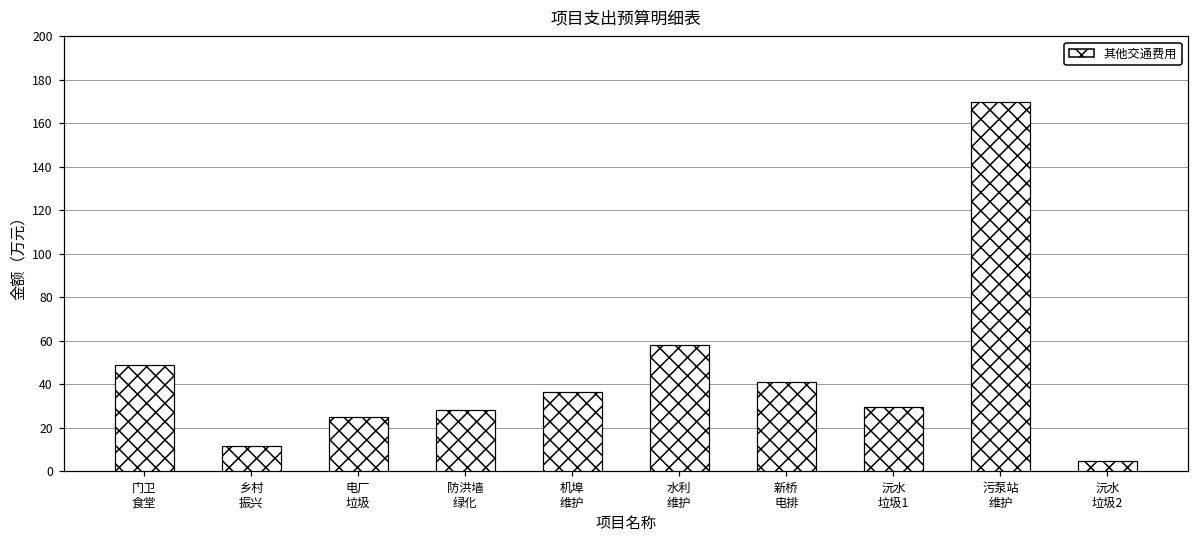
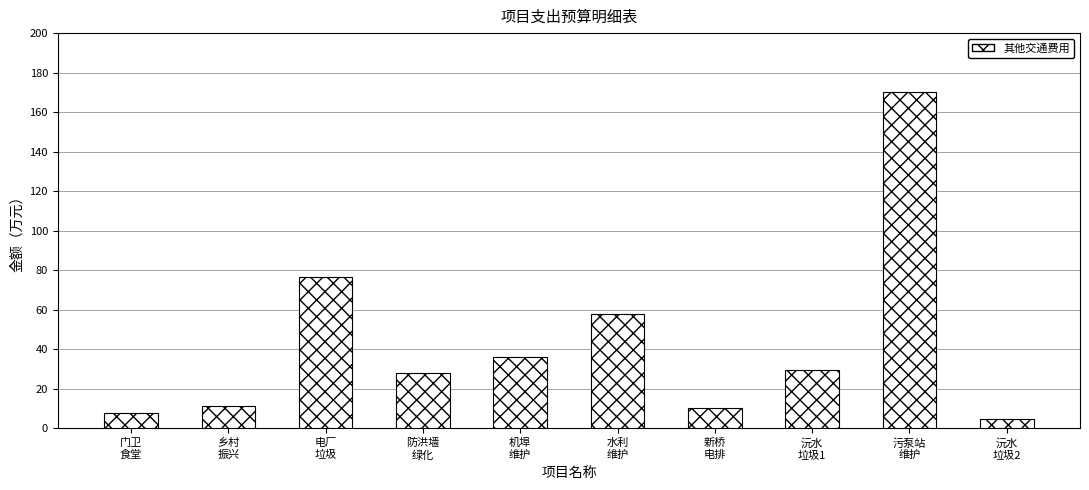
  {
-   "门卫 食堂": 49,
+   "门卫 食堂": 8,
    "乡村 振兴": 12,
-   "电厂 垃圾": 25,
+   "电厂 垃圾": 76,
    "防洪墙 绿化": 28,
    "机埠 维护": 36,
    "水利 维护": 58,
-   "新桥 电排": 41,
+   "新桥 电排": 10,
    "沅水 垃圾1": 30,
    "污泵站 维护": 170,
    "沅水 垃圾2": 5
  }
